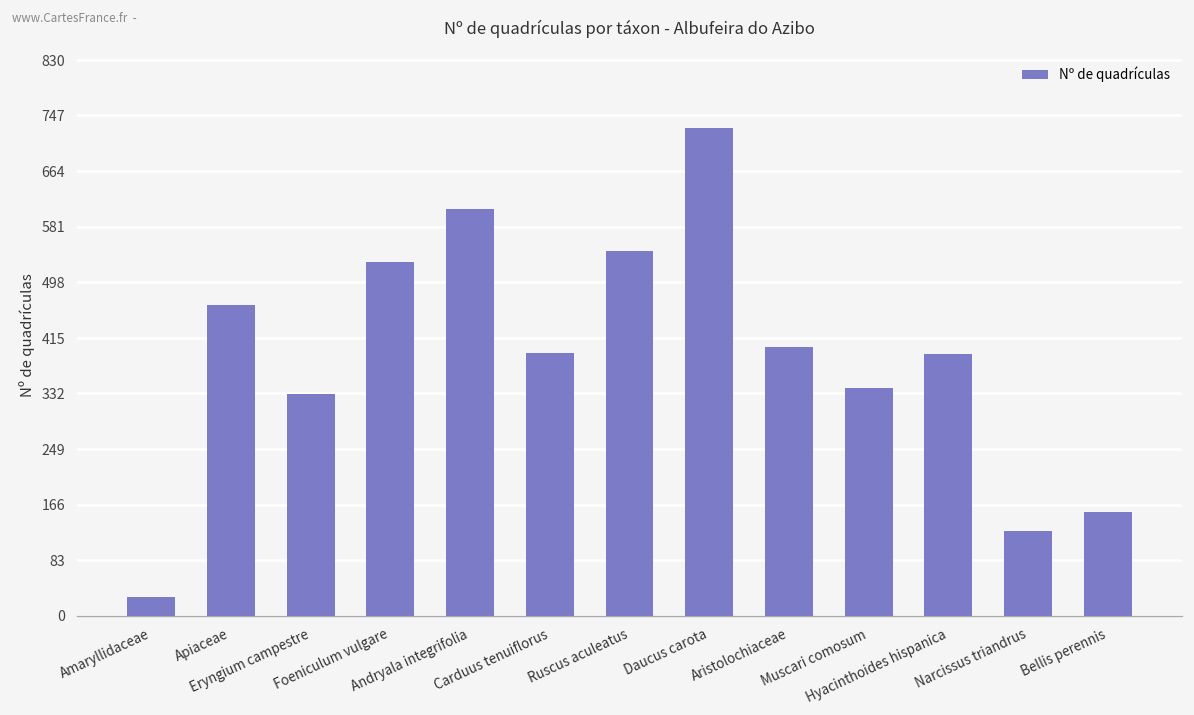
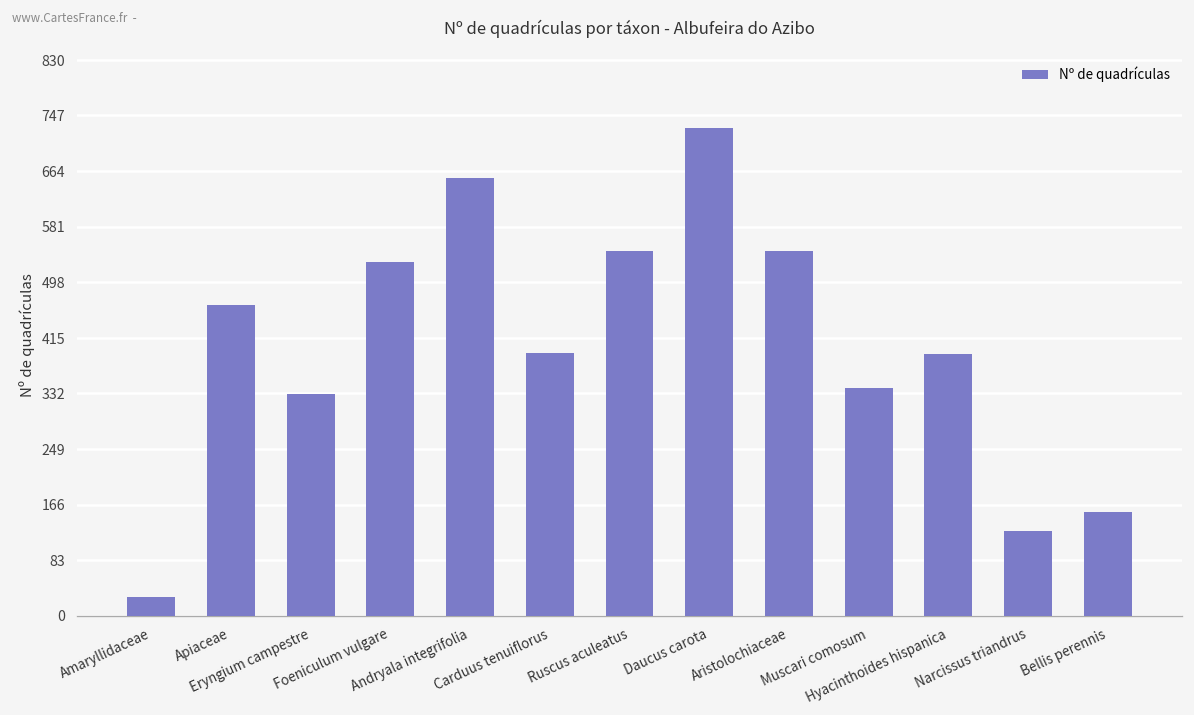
  {
    "Amaryllidaceae": 30,
    "Apiaceae": 460,
    "Eryngium campestre": 330,
    "Foeniculum vulgare": 530,
-   "Andryala integrifolia": 610,
+   "Andryala integrifolia": 650,
    "Carduus tenuiflorus": 390,
    "Ruscus aculeatus": 550,
    "Daucus carota": 730,
-   "Aristolochiaceae": 400,
+   "Aristolochiaceae": 550,
    "Muscari comosum": 340,
    "Hyacinthoides hispanica": 390,
    "Narcissus triandrus": 130,
    "Bellis perennis": 160
  }
